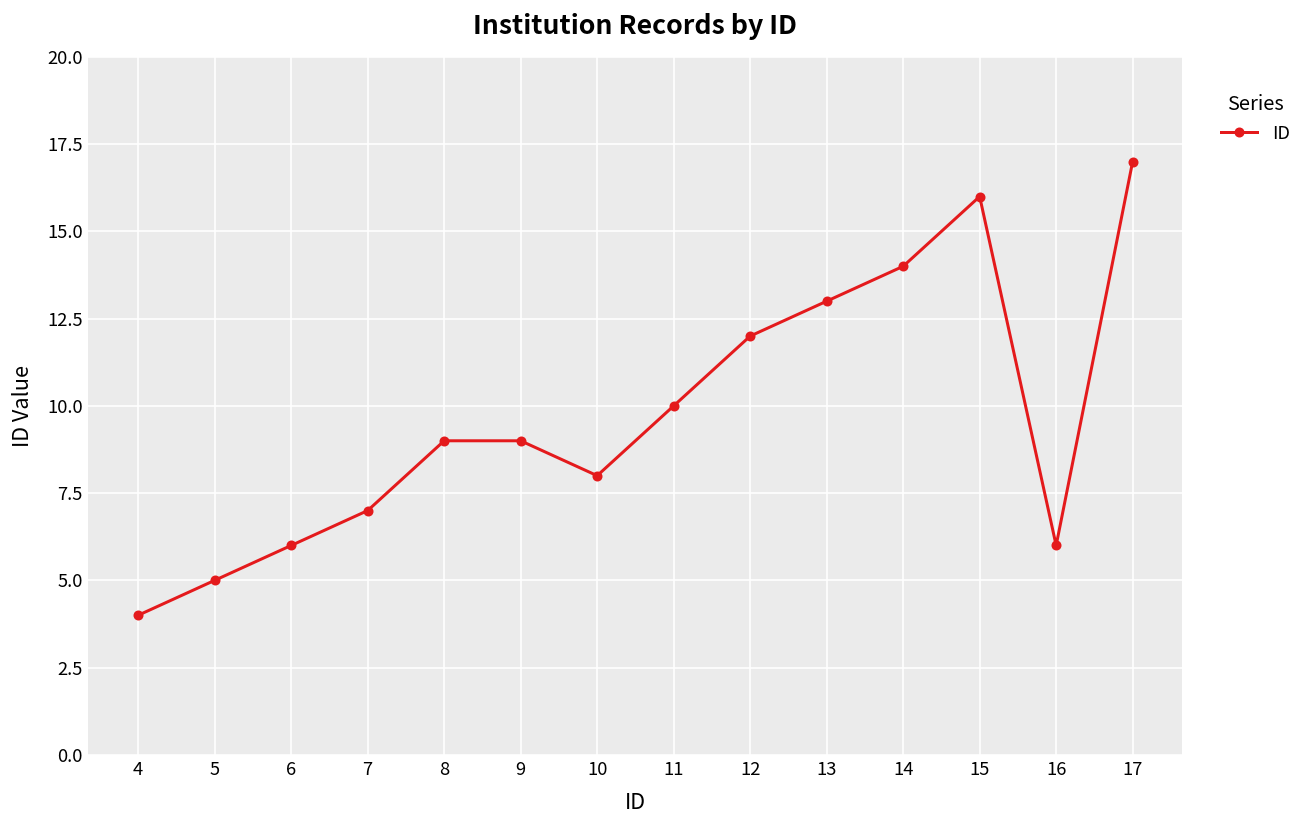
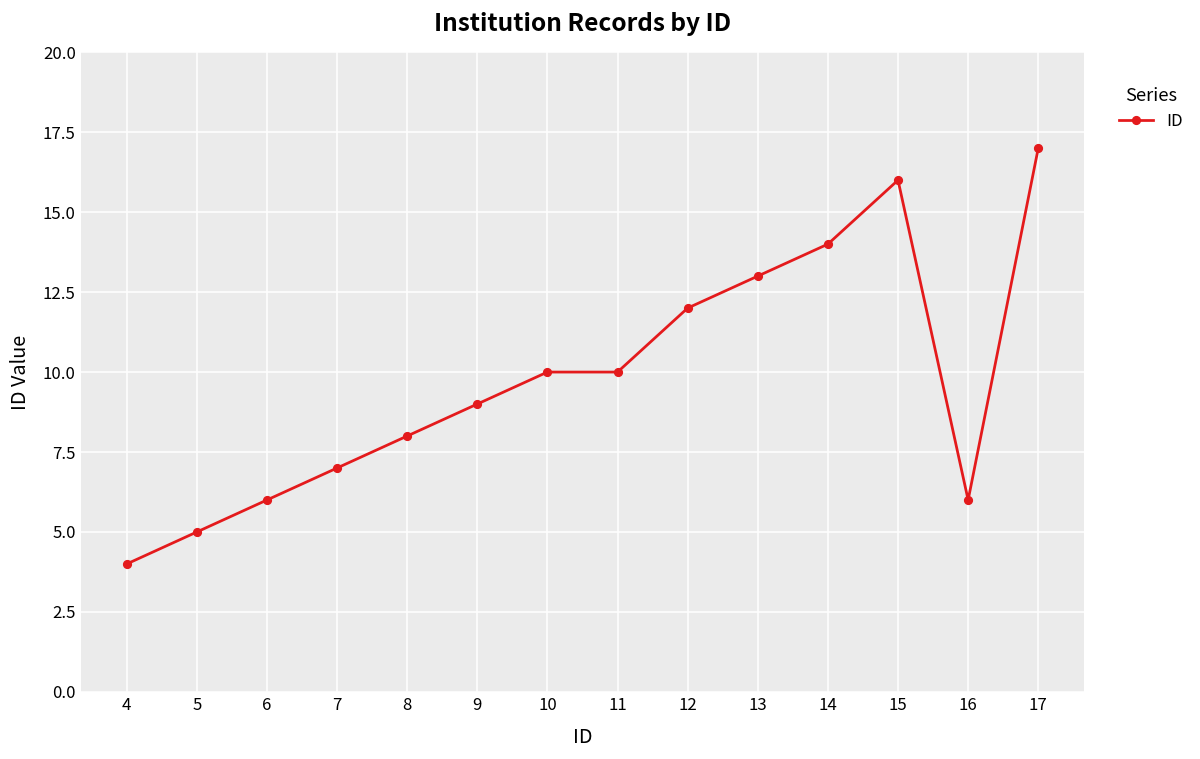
  {
    "4": 4,
    "5": 5,
    "6": 6,
    "7": 7,
-   "8": 9,
+   "8": 8,
    "9": 9,
-   "10": 8,
+   "10": 10,
    "11": 10,
    "12": 12,
    "13": 13,
    "14": 14,
    "15": 16,
    "16": 6,
    "17": 17
  }
